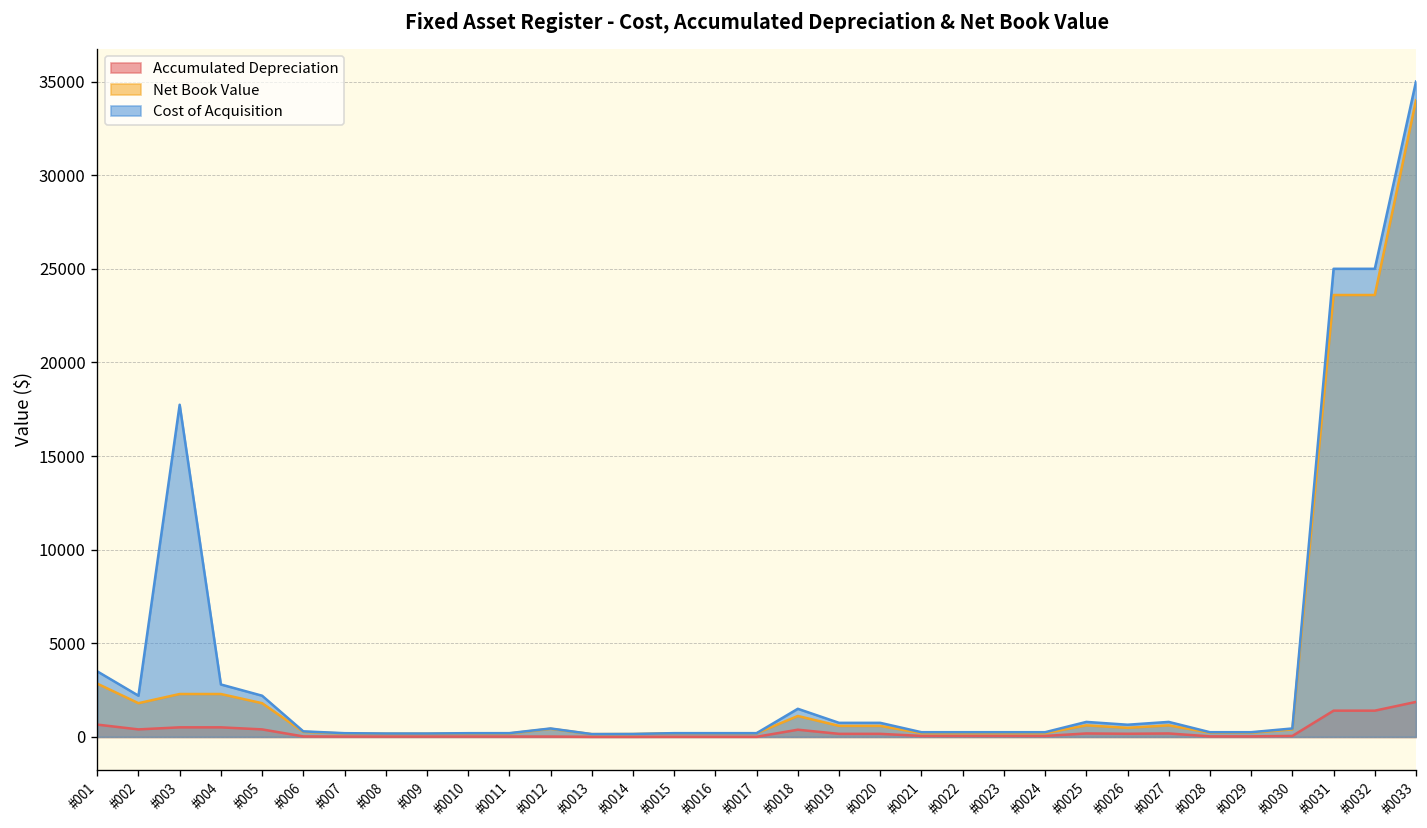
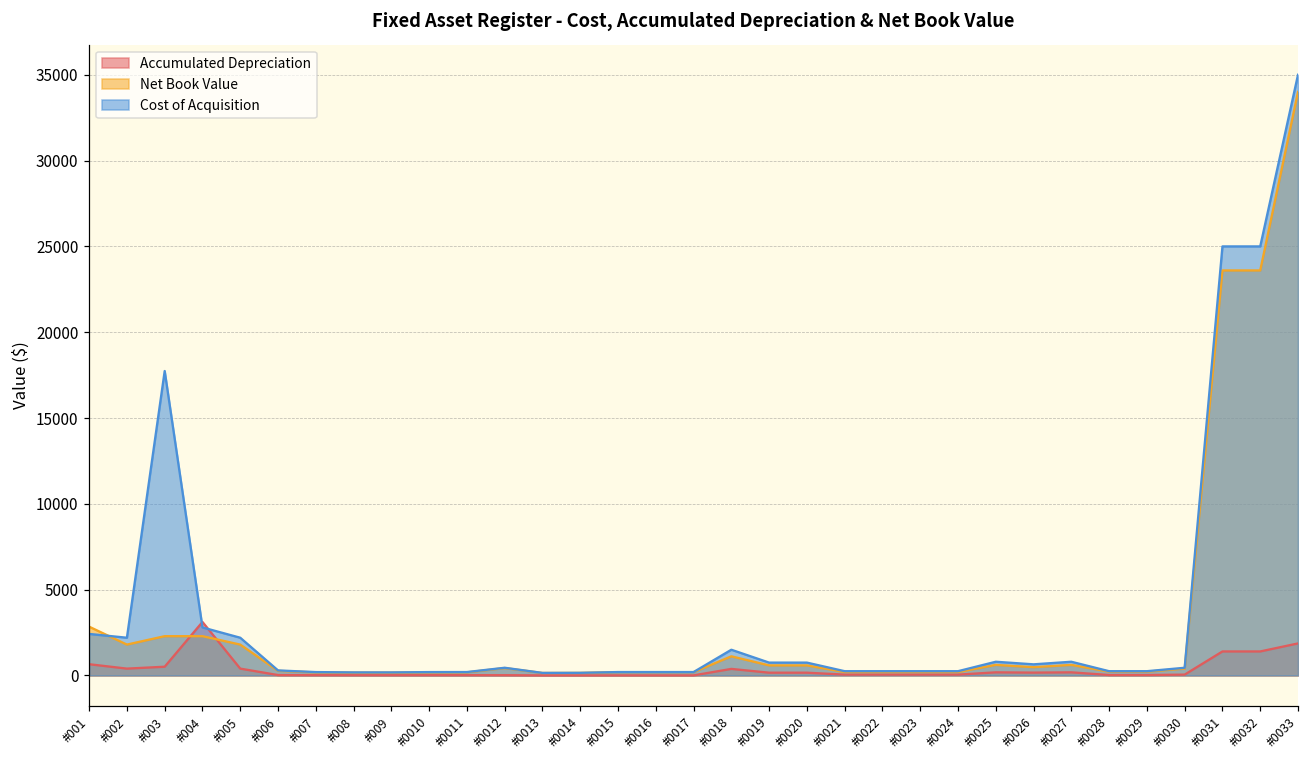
  {
    "Accumulated Depreciation": {
      "#001": 700,
      "#002": 400,
      "#003": 500,
-     "#004": 500,
+     "#004": 3100,
      "#005": 400,
      "#006": 0,
      "#0011": 0,
      "#0012": 0,
      "#0015": 0,
      "#0016": 0,
      "#0017": 0,
      "#0018": 400,
      "#0019": 200,
      "#0020": 200,
      "#0025": 200,
      "#0026": 200,
      "#0027": 200,
      "#0028": 0,
      "#0029": 0,
      "#0030": 100,
      "#0031": 1400,
      "#0032": 1400,
      "#0033": 1900
    },
    "Net Book Value": {
      "#001": 2800,
      "#002": 1800,
      "#003": 2300,
      "#004": 2300,
      "#005": 1800,
      "#0018": 1100,
      "#0025": 600,
      "#0026": 500,
      "#0027": 600,
      "#0031": 23600,
      "#0032": 23600,
      "#0033": 34000
    },
    "Cost of Acquisition": {
-     "#001": 3500,
+     "#001": 2400,
      "#002": 2200,
      "#003": 17700,
      "#004": 2800,
      "#005": 2200,
      "#0018": 1500,
      "#0025": 800,
      "#0026": 700,
      "#0027": 800,
      "#0031": 25000,
      "#0032": 25000,
      "#0033": 35000
    }
  }
